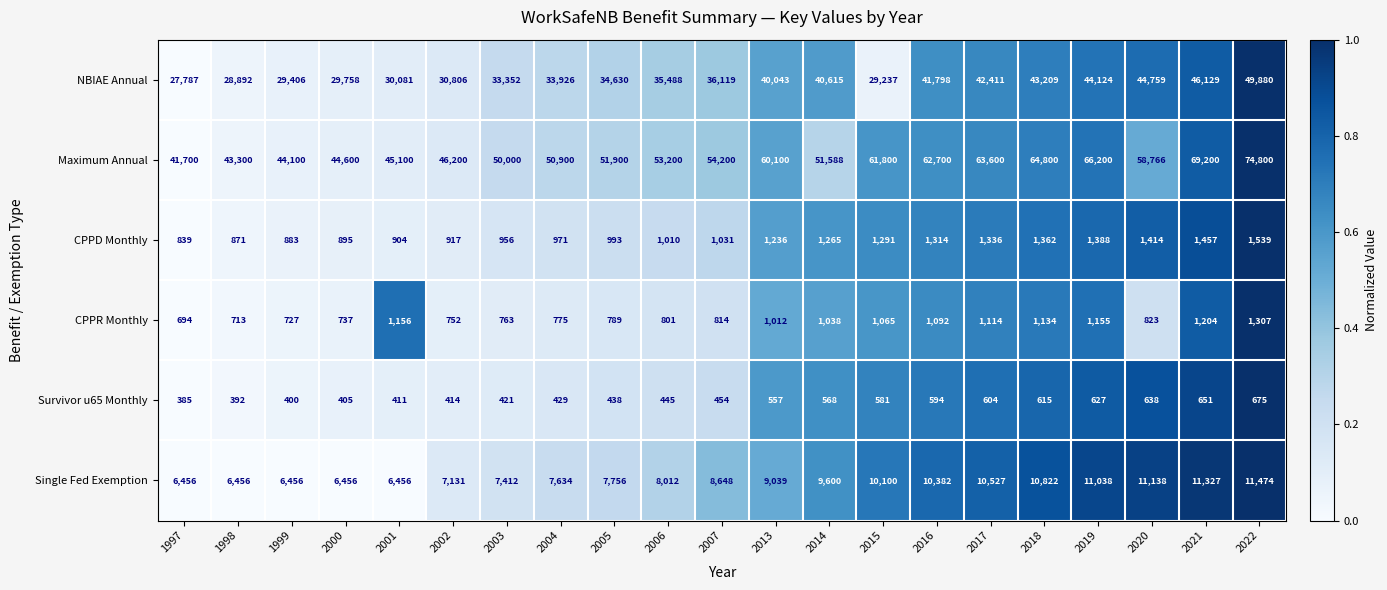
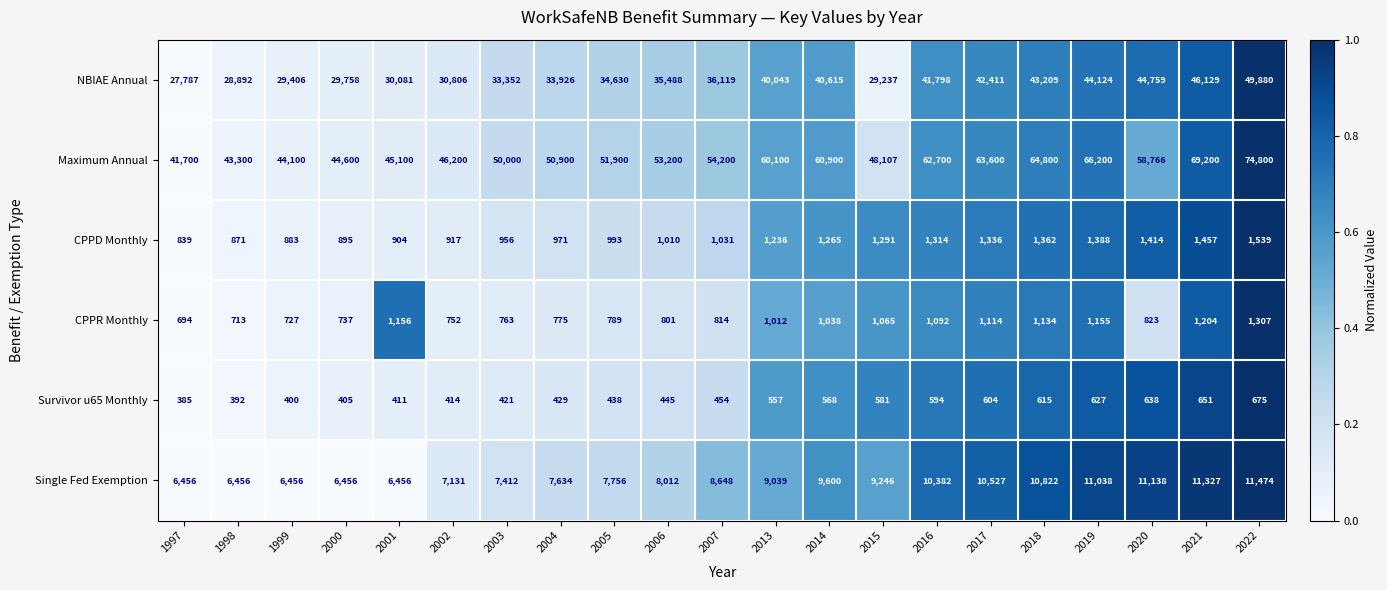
  {
    "NBIAE Annual": {
      "1997": "27,787",
      "1998": "28,892",
      "1999": "29,406",
      "2000": "29,758",
      "2001": "30,081",
      "2002": "30,806",
      "2003": "33,352",
      "2004": "33,926",
      "2005": "34,630",
      "2006": "35,488",
      "2007": "36,119",
      "2013": "40,043",
      "2014": "40,615",
      "2015": "29,237",
      "2016": "41,798",
      "2017": "42,411",
      "2018": "43,209",
      "2019": "44,124",
      "2020": "44,759",
      "2021": "46,129",
      "2022": "49,880"
    },
    "Maximum Annual": {
      "1997": "41,700",
      "1998": "43,300",
      "1999": "44,100",
      "2000": "44,600",
      "2001": "45,100",
      "2002": "46,200",
      "2003": "50,000",
      "2004": "50,900",
      "2005": "51,900",
      "2006": "53,200",
      "2007": "54,200",
      "2013": "60,100",
-     "2014": "51,588",
-     "2015": "61,800",
+     "2014": "60,900",
+     "2015": "48,107",
      "2016": "62,700",
      "2017": "63,600",
      "2018": "64,800",
      "2019": "66,200",
      "2020": "58,766",
      "2021": "69,200",
      "2022": "74,800"
    },
    "CPPD Monthly": {
      "1997": "839",
      "1998": "871",
      "1999": "883",
      "2000": "895",
      "2001": "904",
      "2002": "917",
      "2003": "956",
      "2004": "971",
      "2005": "993",
      "2006": "1,010",
      "2007": "1,031",
      "2013": "1,236",
      "2014": "1,265",
      "2015": "1,291",
      "2016": "1,314",
      "2017": "1,336",
      "2018": "1,362",
      "2019": "1,388",
      "2020": "1,414",
      "2021": "1,457",
      "2022": "1,539"
    },
    "CPPR Monthly": {
      "1997": "694",
      "1998": "713",
      "1999": "727",
      "2000": "737",
      "2001": "1,156",
      "2002": "752",
      "2003": "763",
      "2004": "775",
      "2005": "789",
      "2006": "801",
      "2007": "814",
      "2013": "1,012",
      "2014": "1,038",
      "2015": "1,065",
      "2016": "1,092",
      "2017": "1,114",
      "2018": "1,134",
      "2019": "1,155",
      "2020": "823",
      "2021": "1,204",
      "2022": "1,307"
    },
    "Survivor u65 Monthly": {
      "1997": "385",
      "1998": "392",
      "1999": "400",
      "2000": "405",
      "2001": "411",
      "2002": "414",
      "2003": "421",
      "2004": "429",
      "2005": "438",
      "2006": "445",
      "2007": "454",
      "2013": "557",
      "2014": "568",
      "2015": "581",
      "2016": "594",
      "2017": "604",
      "2018": "615",
      "2019": "627",
      "2020": "638",
      "2021": "651",
      "2022": "675"
    },
    "Single Fed Exemption": {
      "1997": "6,456",
      "1998": "6,456",
      "1999": "6,456",
      "2000": "6,456",
      "2001": "6,456",
      "2002": "7,131",
      "2003": "7,412",
      "2004": "7,634",
      "2005": "7,756",
      "2006": "8,012",
      "2007": "8,648",
      "2013": "9,039",
      "2014": "9,600",
-     "2015": "10,100",
+     "2015": "9,246",
      "2016": "10,382",
      "2017": "10,527",
      "2018": "10,822",
      "2019": "11,038",
      "2020": "11,138",
      "2021": "11,327",
      "2022": "11,474"
    }
  }
